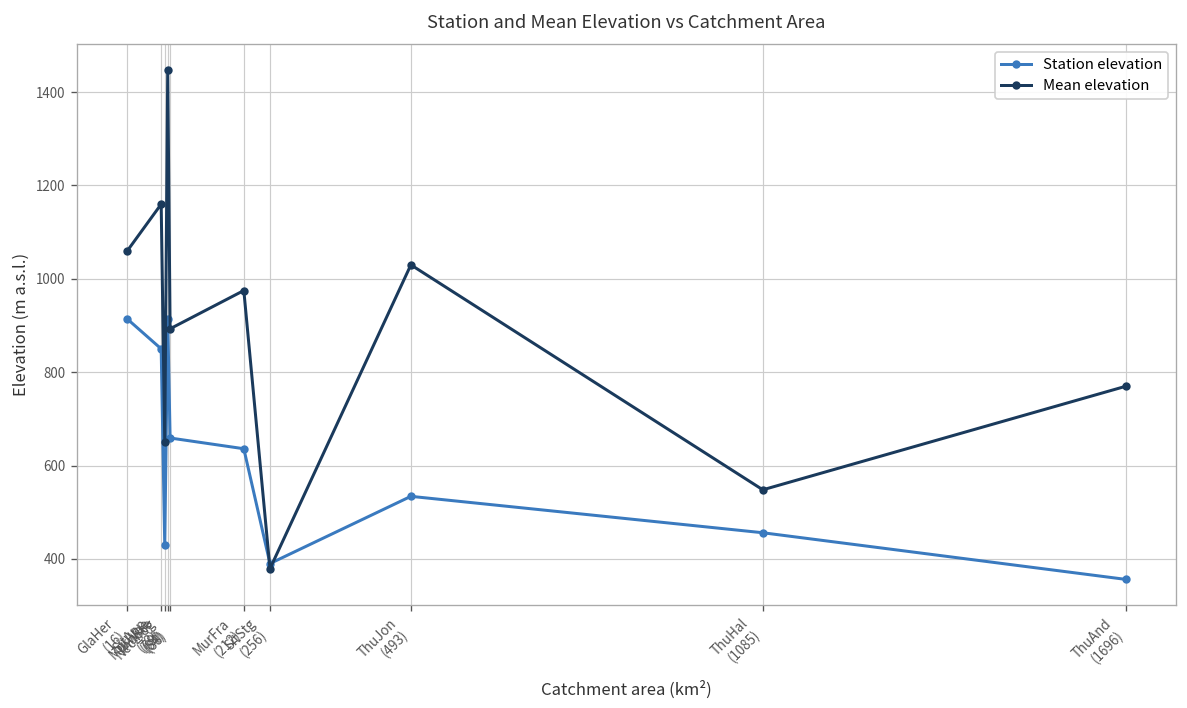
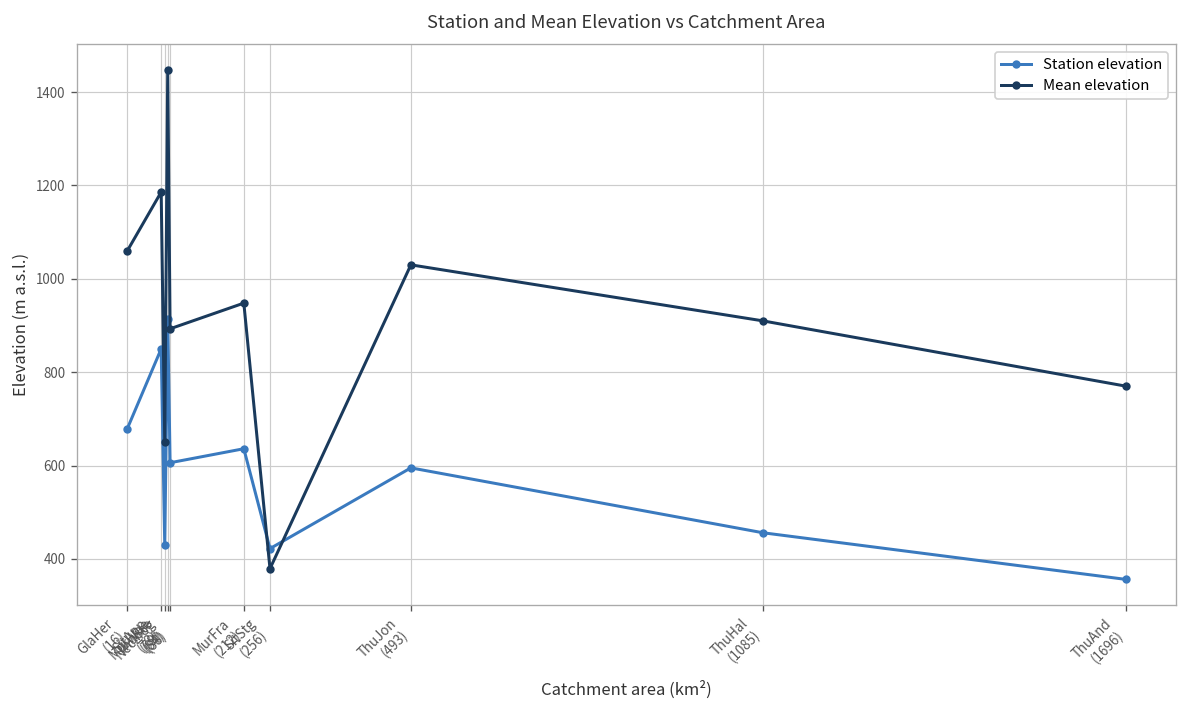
  {
    "Station elevation": {
-     "GlaHer (16)": 910,
+     "GlaHer (16)": 680,
      "SitApp (73)": 850,
      "MurWae (79)": 430,
      "ThuSte (84)": 920,
-     "NecMog (88)": 660,
+     "NecMog (88)": 610,
      "MurFra (212)": 640,
-     "SitStg (256)": 390,
-     "ThuJon (493)": 530,
+     "SitStg (256)": 420,
+     "ThuJon (493)": 600,
      "ThuHal (1085)": 460,
      "ThuAnd (1696)": 360
    },
    "Mean elevation": {
      "GlaHer (16)": 1060,
-     "SitApp (73)": 1160,
+     "SitApp (73)": 1190,
      "MurWae (79)": 650,
      "ThuSte (84)": 1450,
      "NecMog (88)": 890,
-     "MurFra (212)": 980,
+     "MurFra (212)": 950,
      "SitStg (256)": 380,
      "ThuJon (493)": 1030,
-     "ThuHal (1085)": 550,
+     "ThuHal (1085)": 910,
      "ThuAnd (1696)": 770
    }
  }
